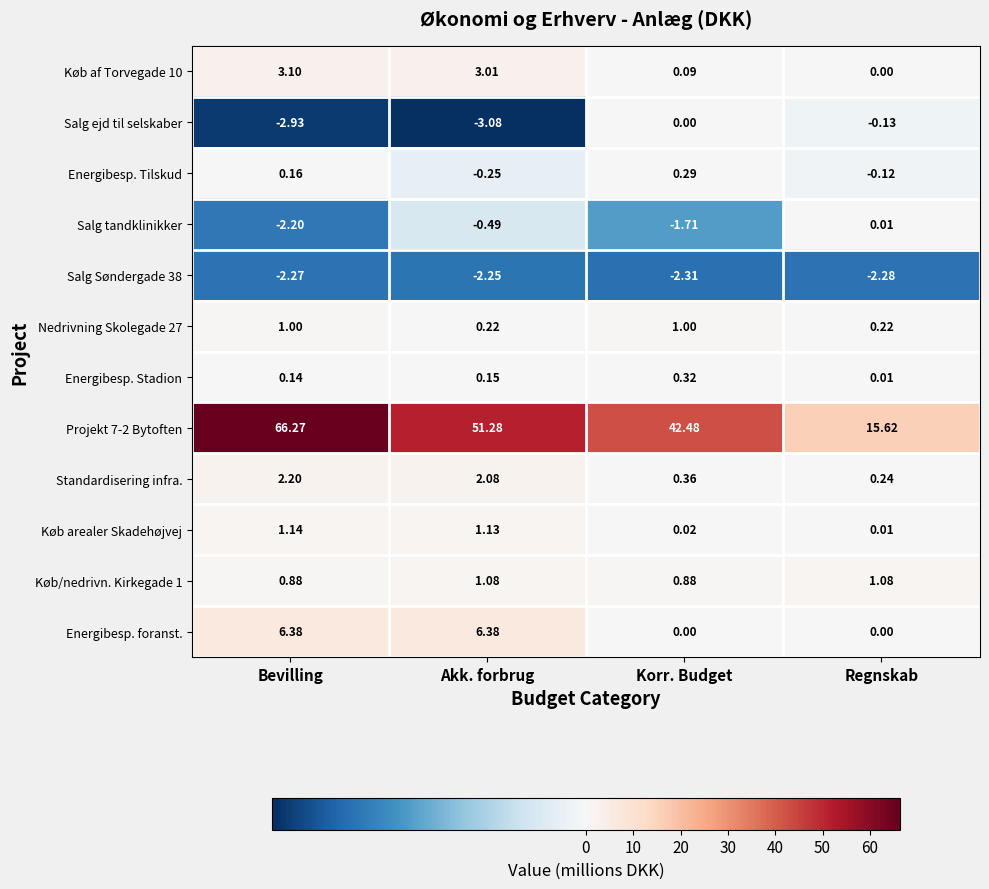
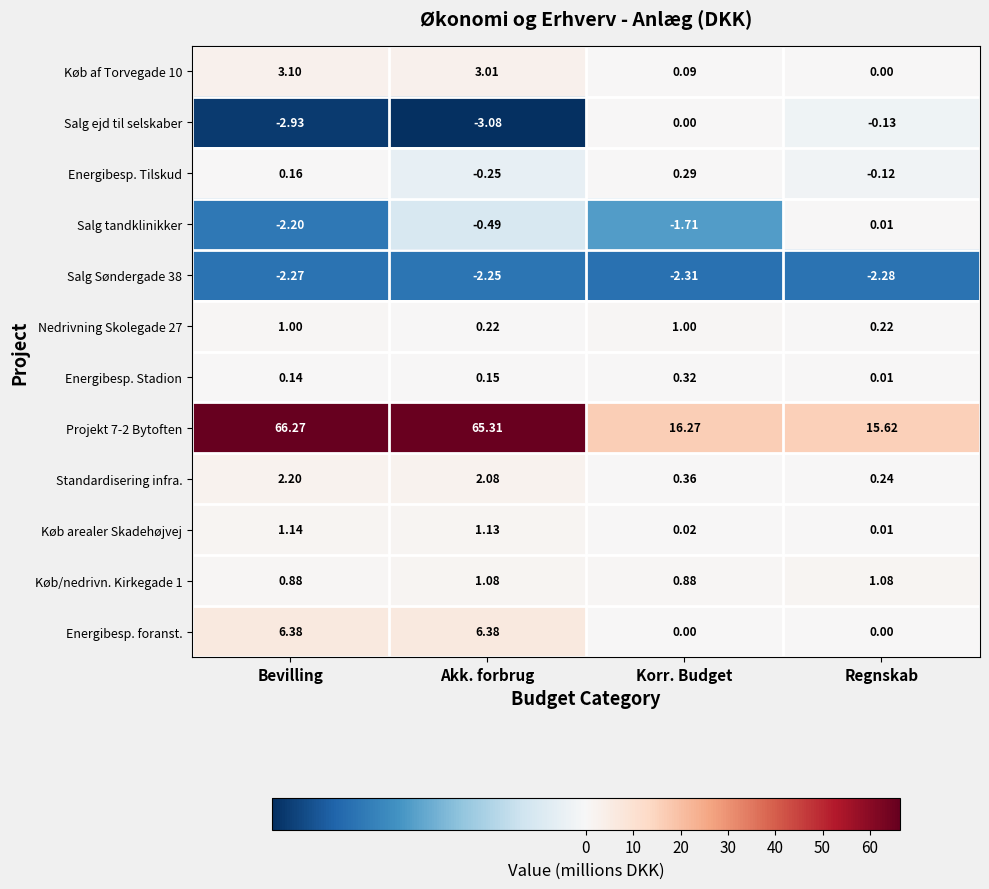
  {
    "Køb af Torvegade 10": {
      "Bevilling": 3.10,
      "Akk. forbrug": 3.01,
      "Korr. Budget": 0.09,
      "Regnskab": 0.00
    },
    "Salg ejd til selskaber": {
      "Bevilling": -2.93,
      "Akk. forbrug": -3.08,
      "Korr. Budget": 0.00,
      "Regnskab": -0.13
    },
    "Energibesp. Tilskud": {
      "Bevilling": 0.16,
      "Akk. forbrug": -0.25,
      "Korr. Budget": 0.29,
      "Regnskab": -0.12
    },
    "Salg tandklinikker": {
      "Bevilling": -2.20,
      "Akk. forbrug": -0.49,
      "Korr. Budget": -1.71,
      "Regnskab": 0.01
    },
    "Salg Søndergade 38": {
      "Bevilling": -2.27,
      "Akk. forbrug": -2.25,
      "Korr. Budget": -2.31,
      "Regnskab": -2.28
    },
    "Nedrivning Skolegade 27": {
      "Bevilling": 1.00,
      "Akk. forbrug": 0.22,
      "Korr. Budget": 1.00,
      "Regnskab": 0.22
    },
    "Energibesp. Stadion": {
      "Bevilling": 0.14,
      "Akk. forbrug": 0.15,
      "Korr. Budget": 0.32,
      "Regnskab": 0.01
    },
    "Projekt 7-2 Bytoften": {
      "Bevilling": 66.27,
-     "Akk. forbrug": 51.28,
-     "Korr. Budget": 42.48,
+     "Akk. forbrug": 65.31,
+     "Korr. Budget": 16.27,
      "Regnskab": 15.62
    },
    "Standardisering infra.": {
      "Bevilling": 2.20,
      "Akk. forbrug": 2.08,
      "Korr. Budget": 0.36,
      "Regnskab": 0.24
    },
    "Køb arealer Skadehøjvej": {
      "Bevilling": 1.14,
      "Akk. forbrug": 1.13,
      "Korr. Budget": 0.02,
      "Regnskab": 0.01
    },
    "Køb/nedrivn. Kirkegade 1": {
      "Bevilling": 0.88,
      "Akk. forbrug": 1.08,
      "Korr. Budget": 0.88,
      "Regnskab": 1.08
    },
    "Energibesp. foranst.": {
      "Bevilling": 6.38,
      "Akk. forbrug": 6.38,
      "Korr. Budget": 0.00,
      "Regnskab": 0.00
    }
  }
